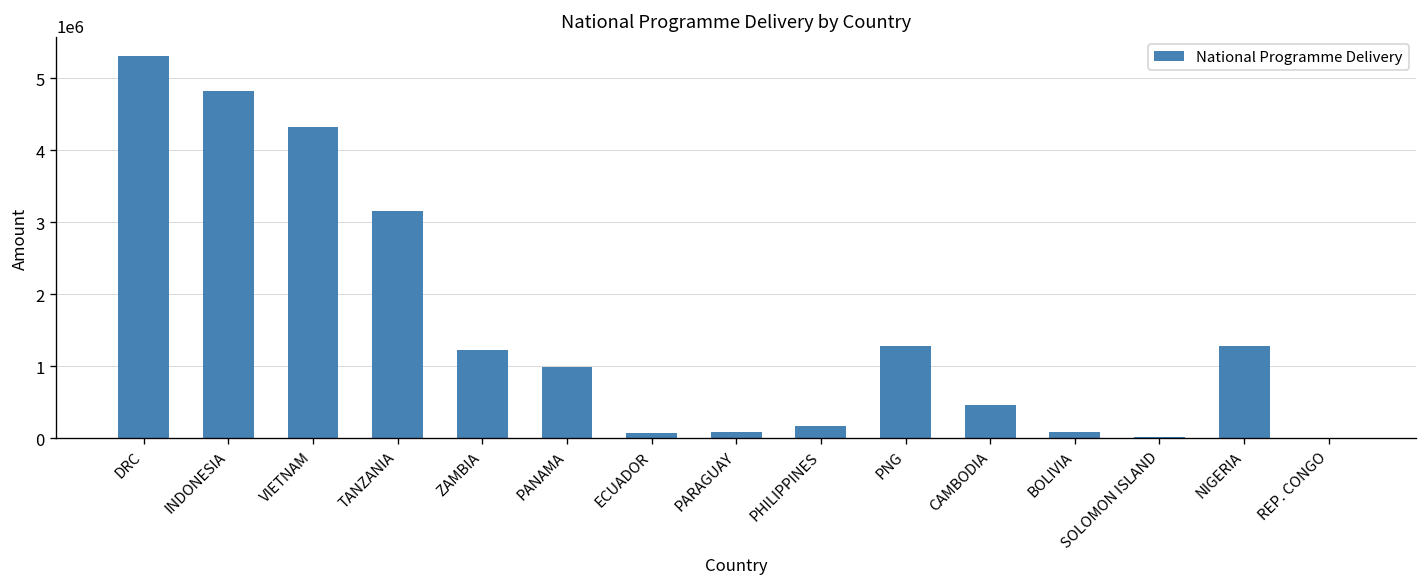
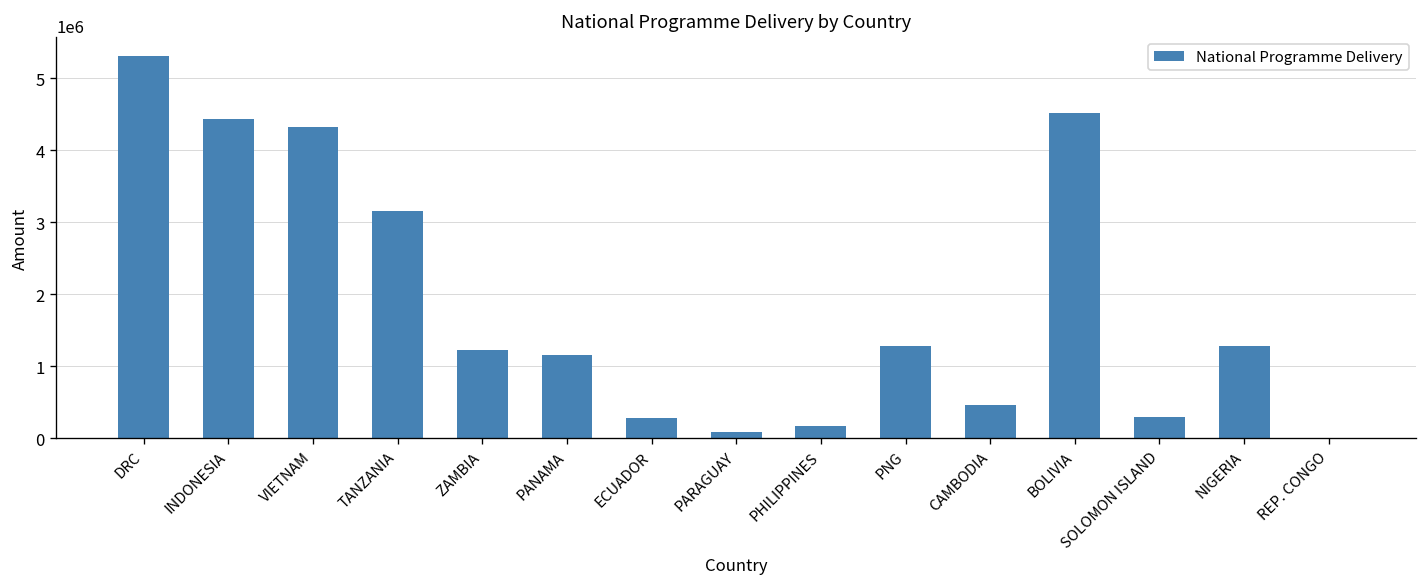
  {
    "DRC": 5300000,
-   "INDONESIA": 4800000,
+   "INDONESIA": 4400000,
    "VIETNAM": 4300000,
    "TANZANIA": 3200000,
    "ZAMBIA": 1200000,
-   "PANAMA": 1000000,
-   "ECUADOR": 100000,
+   "PANAMA": 1200000,
+   "ECUADOR": 300000,
    "PARAGUAY": 100000,
    "PHILIPPINES": 200000,
    "PNG": 1300000,
    "CAMBODIA": 500000,
-   "BOLIVIA": 100000,
-   "SOLOMON ISLAND": 0,
+   "BOLIVIA": 4500000,
+   "SOLOMON ISLAND": 300000,
    "NIGERIA": 1300000,
    "REP. CONGO": 0
  }
